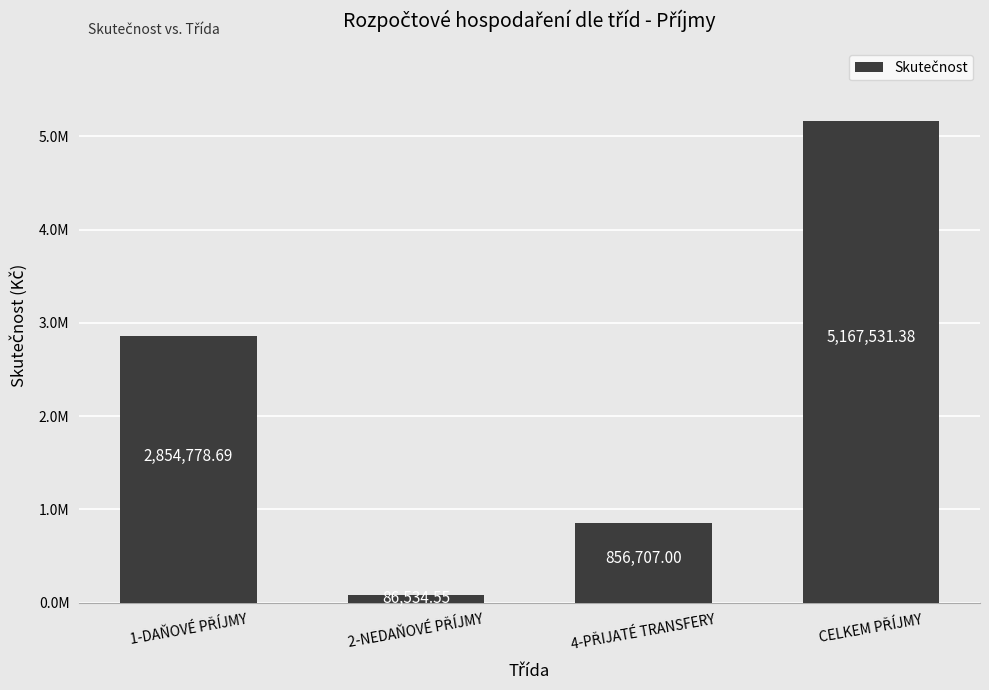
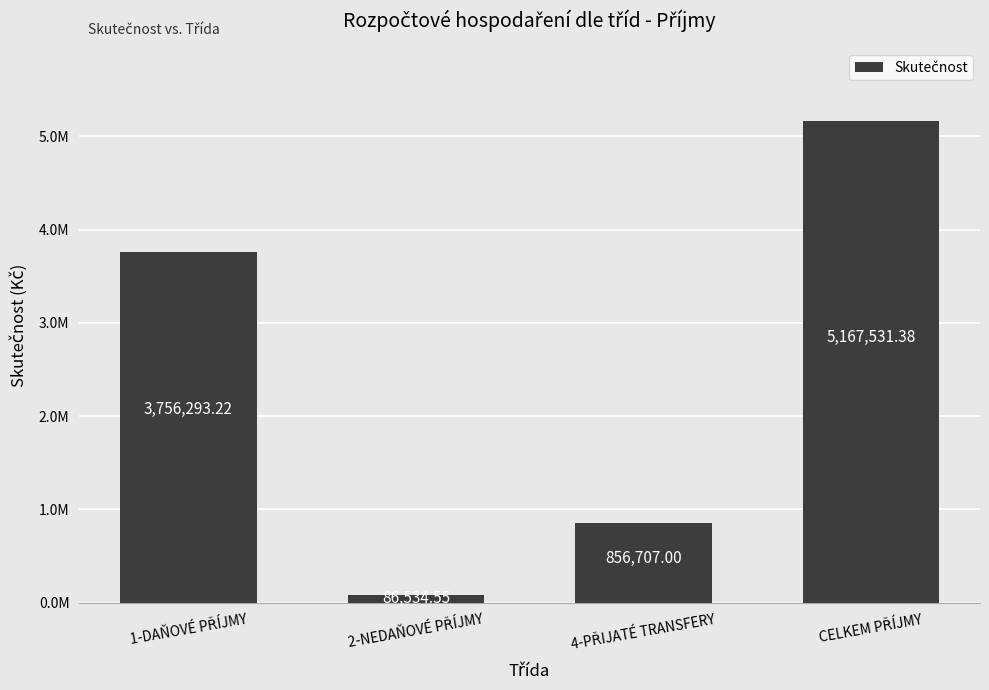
  {
-   "1-DAŇOVÉ PŘÍJMY": "2,854,778.69",
+   "1-DAŇOVÉ PŘÍJMY": "3,756,293.22",
    "4-PŘIJATÉ TRANSFERY": "856,707.00",
    "CELKEM PŘÍJMY": "5,167,531.38"
  }
